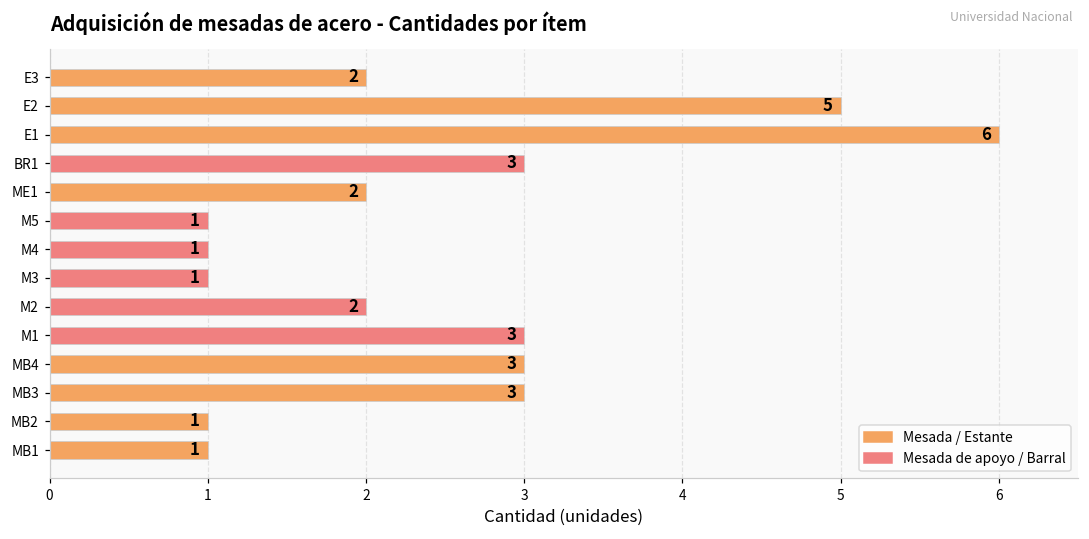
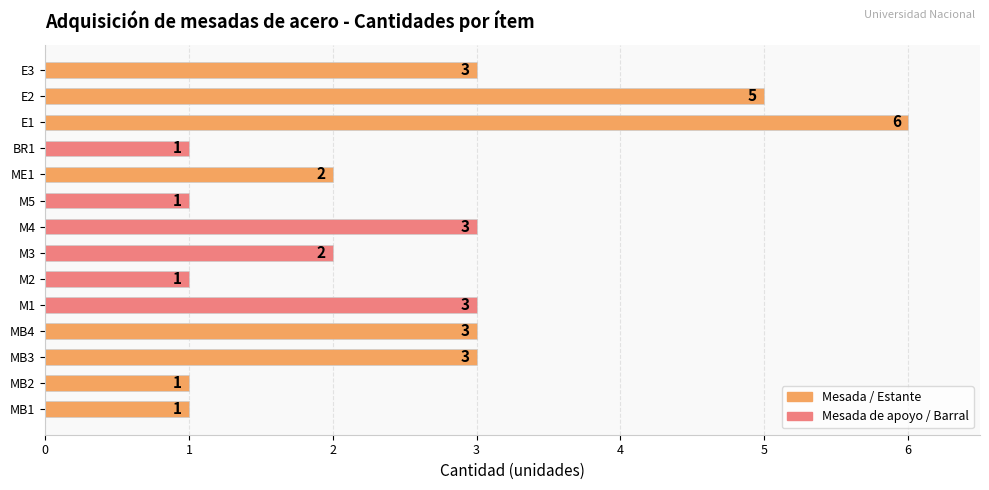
  {
-   "E3": 2,
+   "E3": 3,
    "E2": 5,
    "E1": 6,
-   "BR1": 3,
+   "BR1": 1,
    "ME1": 2,
    "M5": 1,
-   "M4": 1,
-   "M3": 1,
-   "M2": 2,
+   "M4": 3,
+   "M3": 2,
+   "M2": 1,
    "M1": 3,
    "MB4": 3,
    "MB3": 3,
    "MB2": 1,
    "MB1": 1
  }
